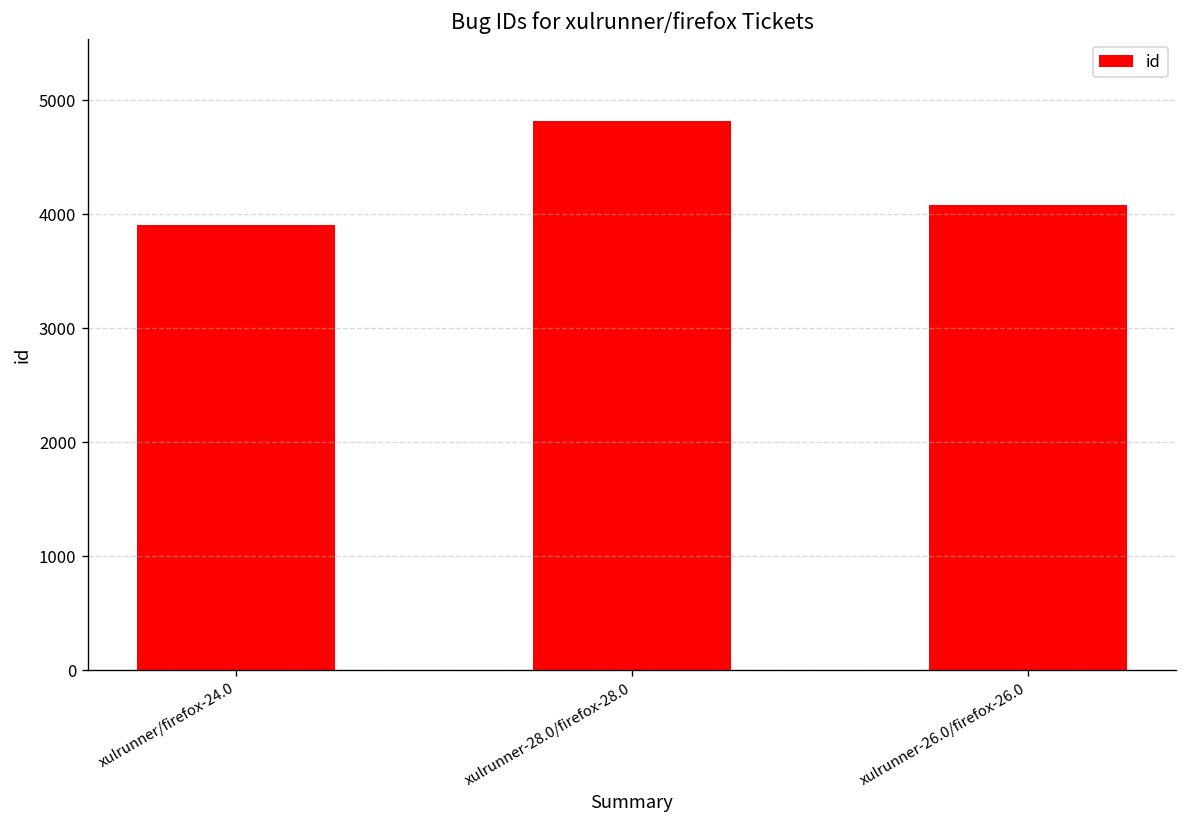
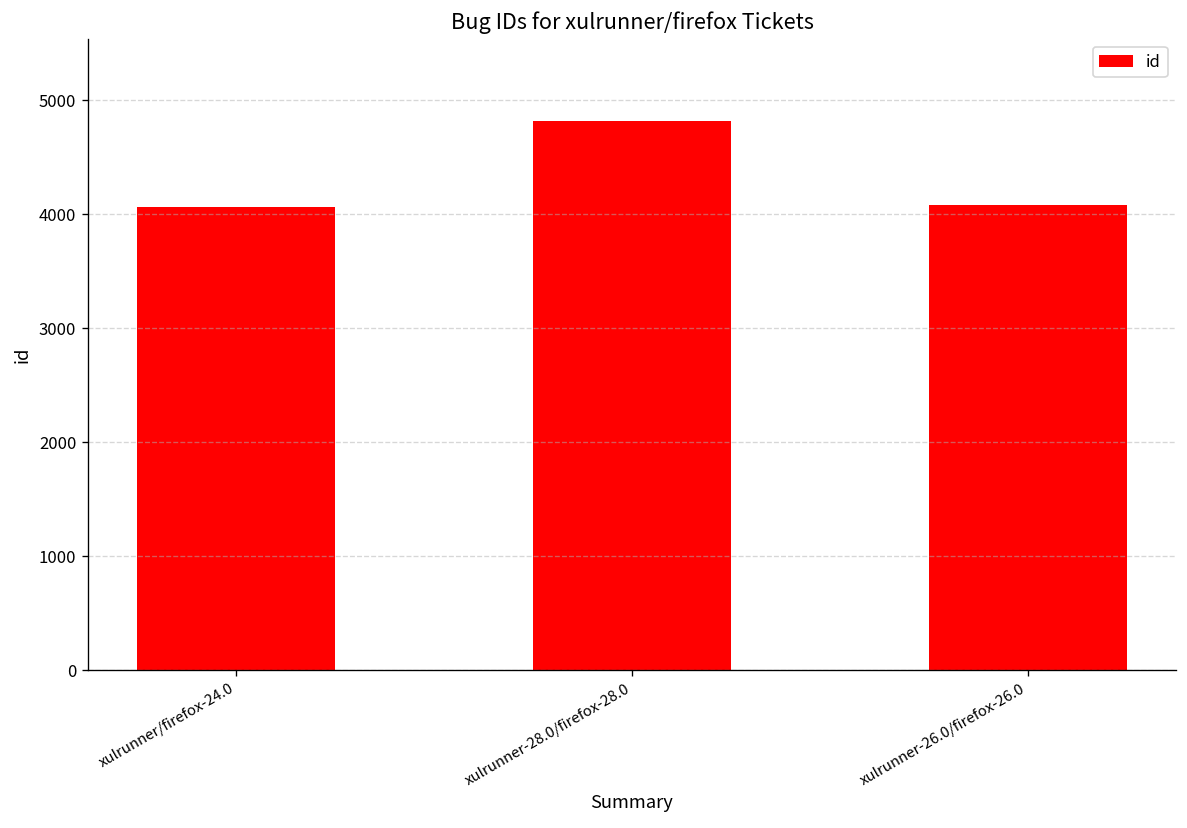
  {
-   "xulrunner/firefox-24.0": 3900,
+   "xulrunner/firefox-24.0": 4100,
    "xulrunner-28.0/firefox-28.0": 4800,
    "xulrunner-26.0/firefox-26.0": 4100
  }
